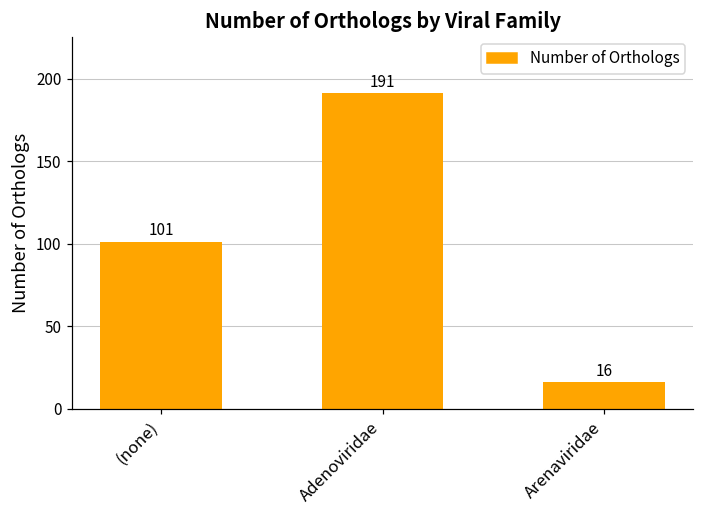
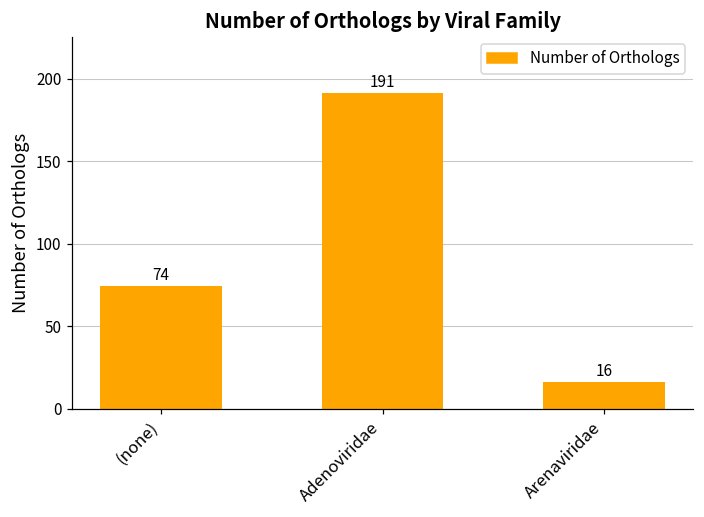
  {
-   "(none)": 101,
+   "(none)": 74,
    "Adenoviridae": 191,
    "Arenaviridae": 16
  }
